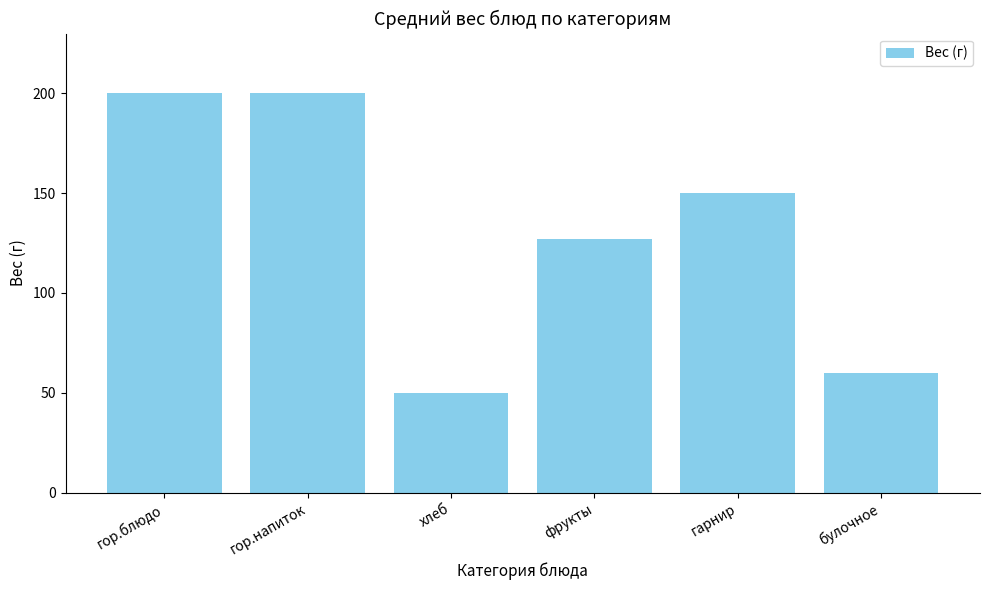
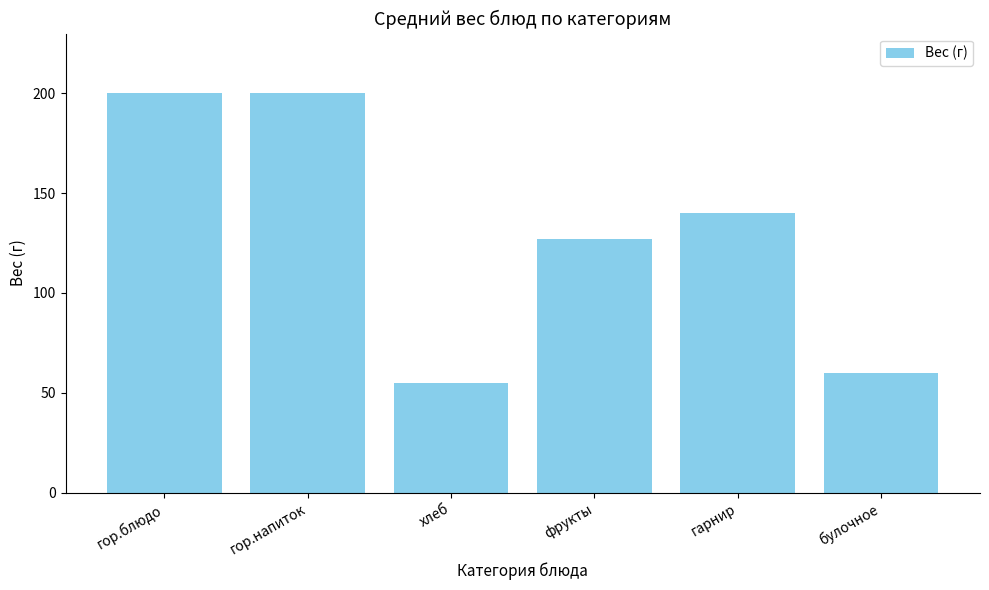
  {
    "гор.блюдо": 200,
    "гор.напиток": 200,
-   "хлеб": 50,
+   "хлеб": 55,
    "фрукты": 127,
-   "гарнир": 150,
+   "гарнир": 140,
    "булочное": 60
  }
